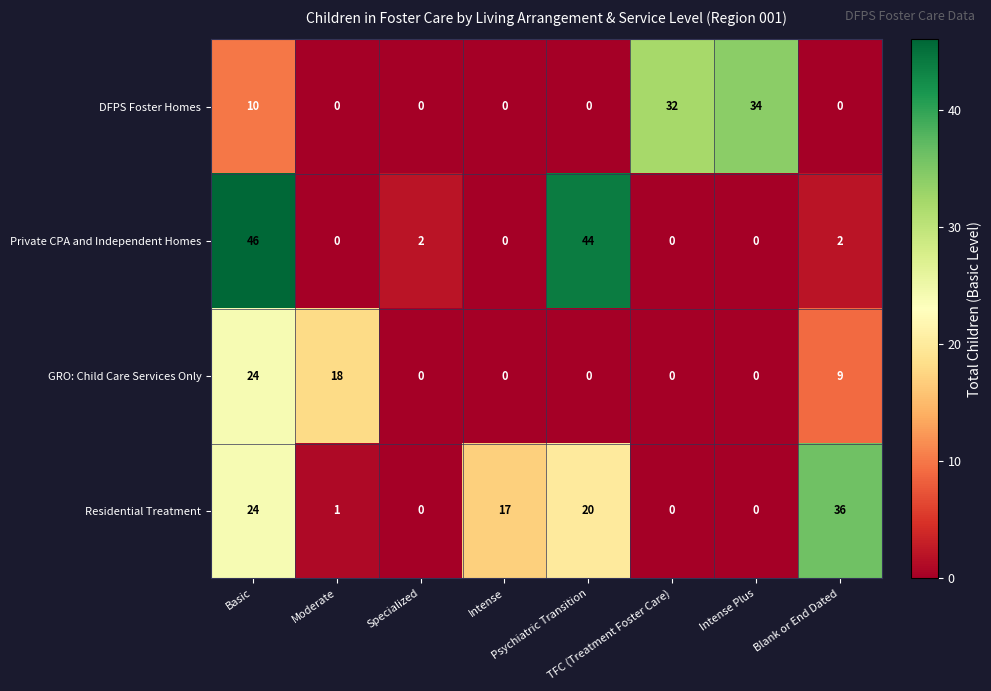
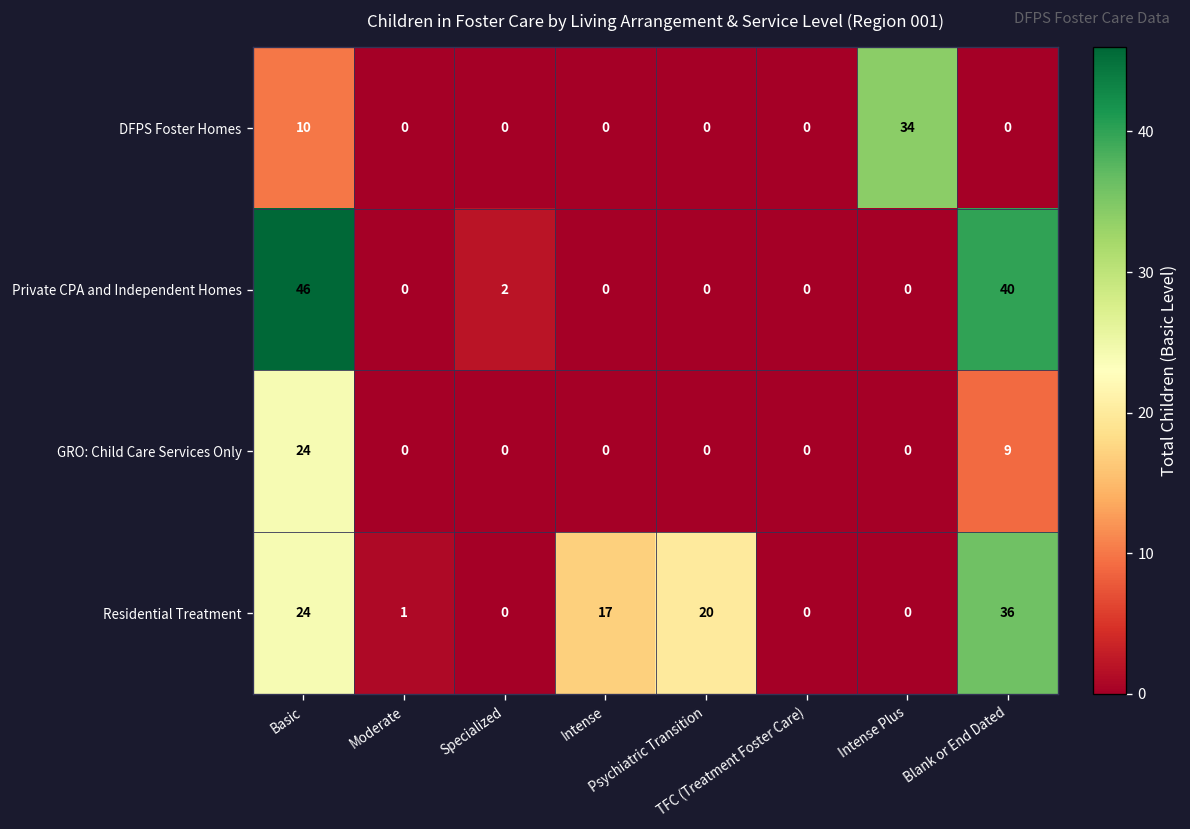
  {
    "DFPS Foster Homes": {
      "Basic": 10,
      "Moderate": 0,
      "Specialized": 0,
      "Intense": 0,
      "Psychiatric Transition": 0,
-     "TFC (Treatment Foster Care)": 32,
+     "TFC (Treatment Foster Care)": 0,
      "Intense Plus": 34,
      "Blank or End Dated": 0
    },
    "Private CPA and Independent Homes": {
      "Basic": 46,
      "Moderate": 0,
      "Specialized": 2,
      "Intense": 0,
-     "Psychiatric Transition": 44,
+     "Psychiatric Transition": 0,
      "TFC (Treatment Foster Care)": 0,
      "Intense Plus": 0,
-     "Blank or End Dated": 2
+     "Blank or End Dated": 40
    },
    "GRO: Child Care Services Only": {
      "Basic": 24,
-     "Moderate": 18,
+     "Moderate": 0,
      "Specialized": 0,
      "Intense": 0,
      "Psychiatric Transition": 0,
      "TFC (Treatment Foster Care)": 0,
      "Intense Plus": 0,
      "Blank or End Dated": 9
    },
    "Residential Treatment": {
      "Basic": 24,
      "Moderate": 1,
      "Specialized": 0,
      "Intense": 17,
      "Psychiatric Transition": 20,
      "TFC (Treatment Foster Care)": 0,
      "Intense Plus": 0,
      "Blank or End Dated": 36
    }
  }
